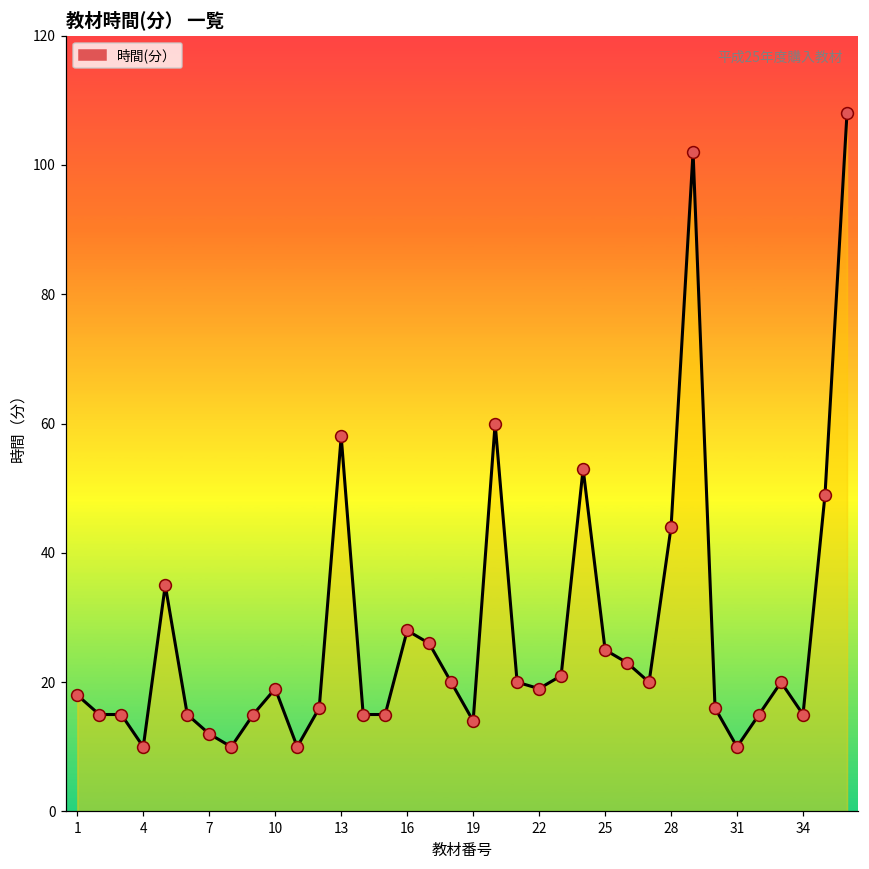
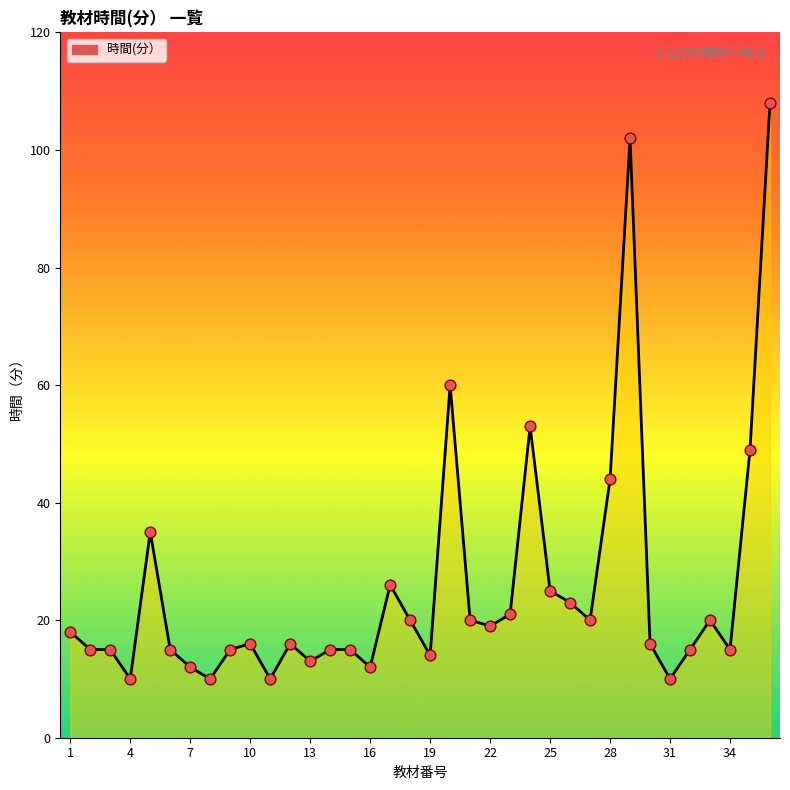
  {
    "1": 18,
    "4": 10,
    "7": 12,
-   "10": 19,
-   "13": 58,
-   "16": 28,
+   "10": 16,
+   "13": 13,
+   "16": 12,
    "19": 14,
    "22": 19,
    "25": 25,
    "28": 44,
    "31": 10,
    "34": 15
  }
